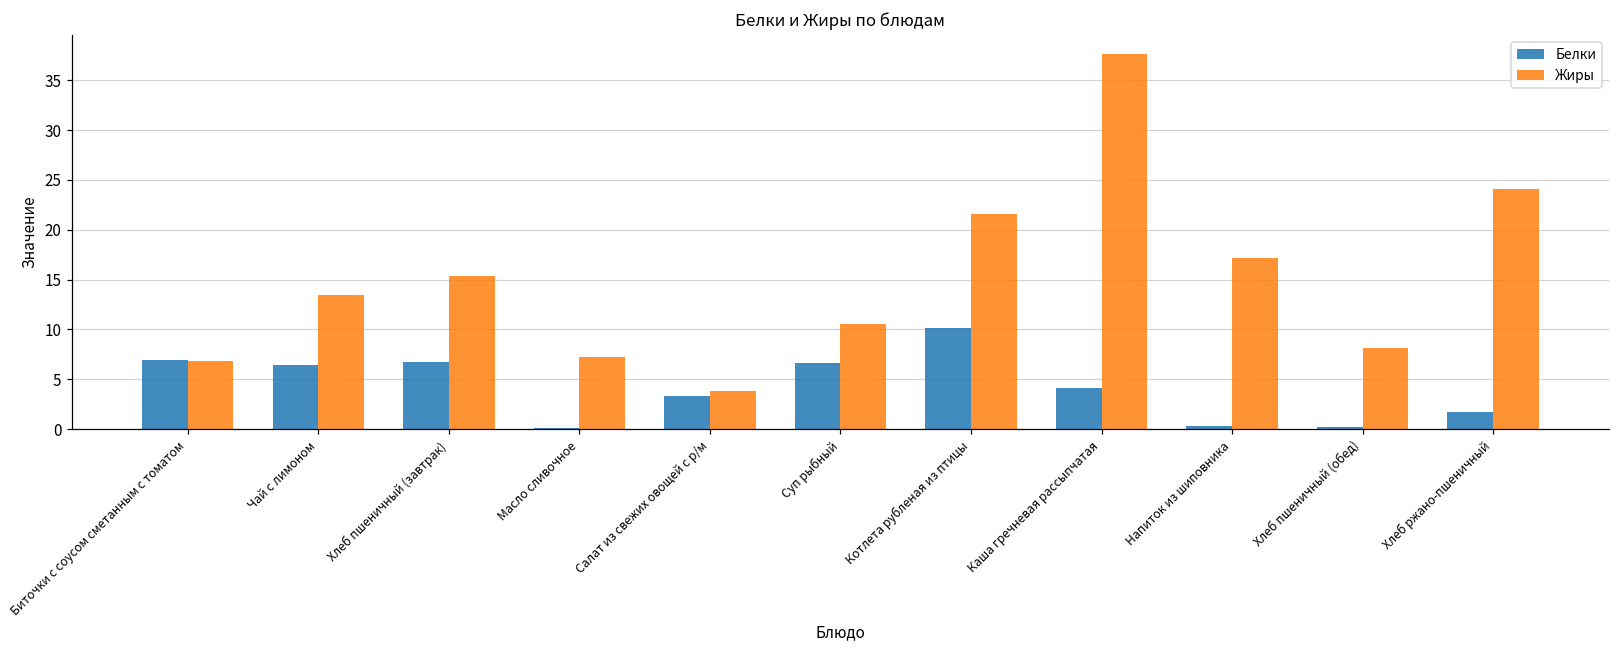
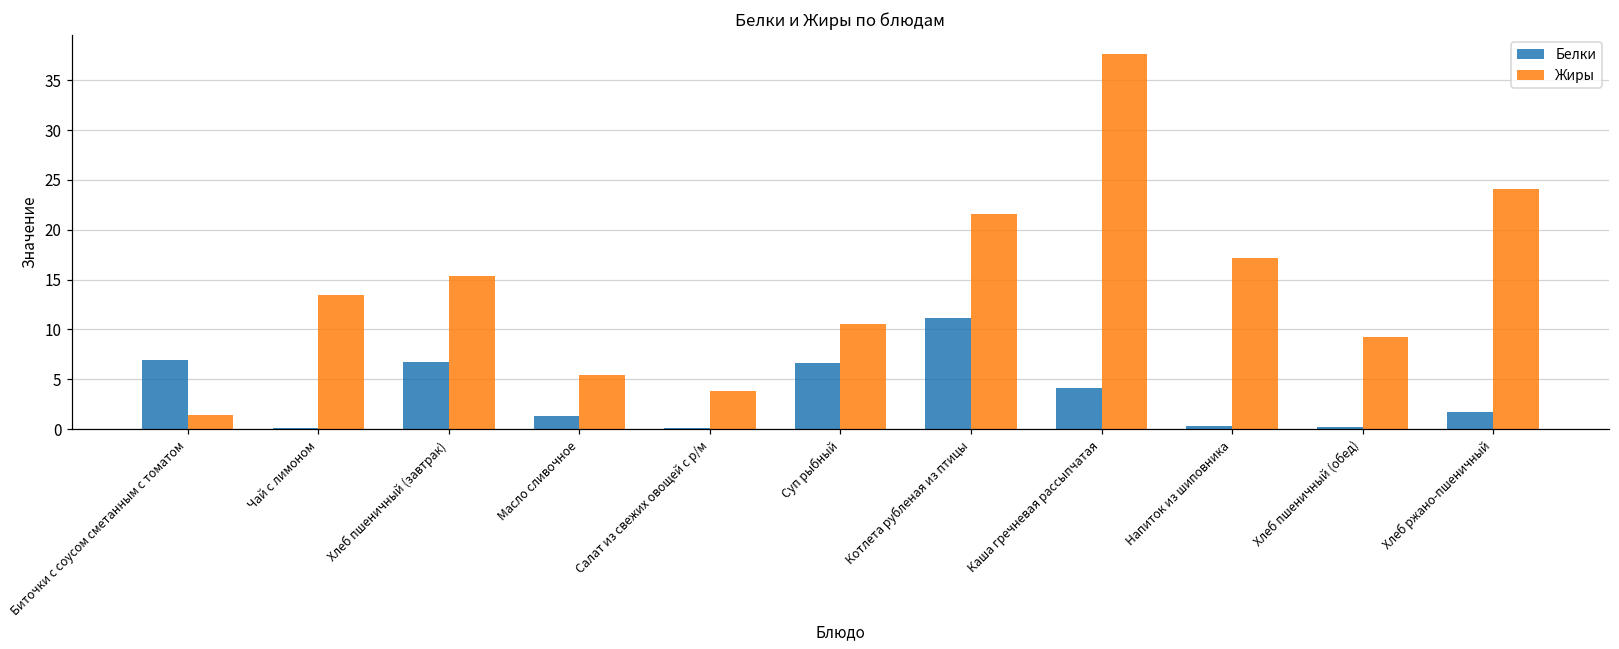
  {
    "Белки": {
      "Биточки с соусом сметанным с томатом": 7,
-     "Чай с лимоном": 6,
+     "Чай с лимоном": 0,
      "Хлеб пшеничный (завтрак)": 7,
-     "Масло сливочное": 0,
-     "Салат из свежих овощей с р/м": 3,
+     "Масло сливочное": 1,
+     "Салат из свежих овощей с р/м": 0,
      "Суп рыбный": 7,
-     "Котлета рубленая из птицы": 10,
+     "Котлета рубленая из птицы": 11,
      "Каша гречневая рассыпчатая": 4,
      "Хлеб ржано-пшеничный": 2
    },
    "Жиры": {
-     "Биточки с соусом сметанным с томатом": 7,
+     "Биточки с соусом сметанным с томатом": 1,
      "Чай с лимоном": 13,
      "Хлеб пшеничный (завтрак)": 15,
-     "Масло сливочное": 7,
+     "Масло сливочное": 5,
      "Салат из свежих овощей с р/м": 4,
      "Суп рыбный": 11,
      "Котлета рубленая из птицы": 22,
      "Каша гречневая рассыпчатая": 38,
      "Напиток из шиповника": 17,
-     "Хлеб пшеничный (обед)": 8,
+     "Хлеб пшеничный (обед)": 9,
      "Хлеб ржано-пшеничный": 24
    }
  }
